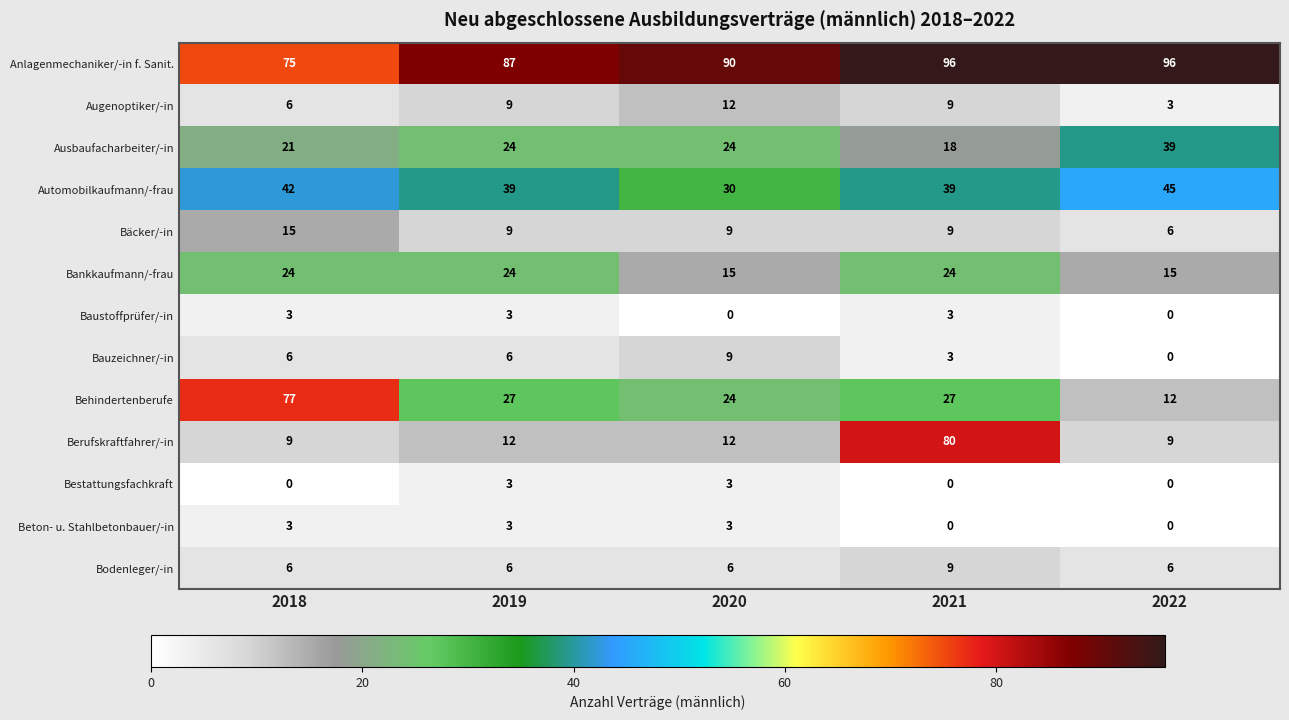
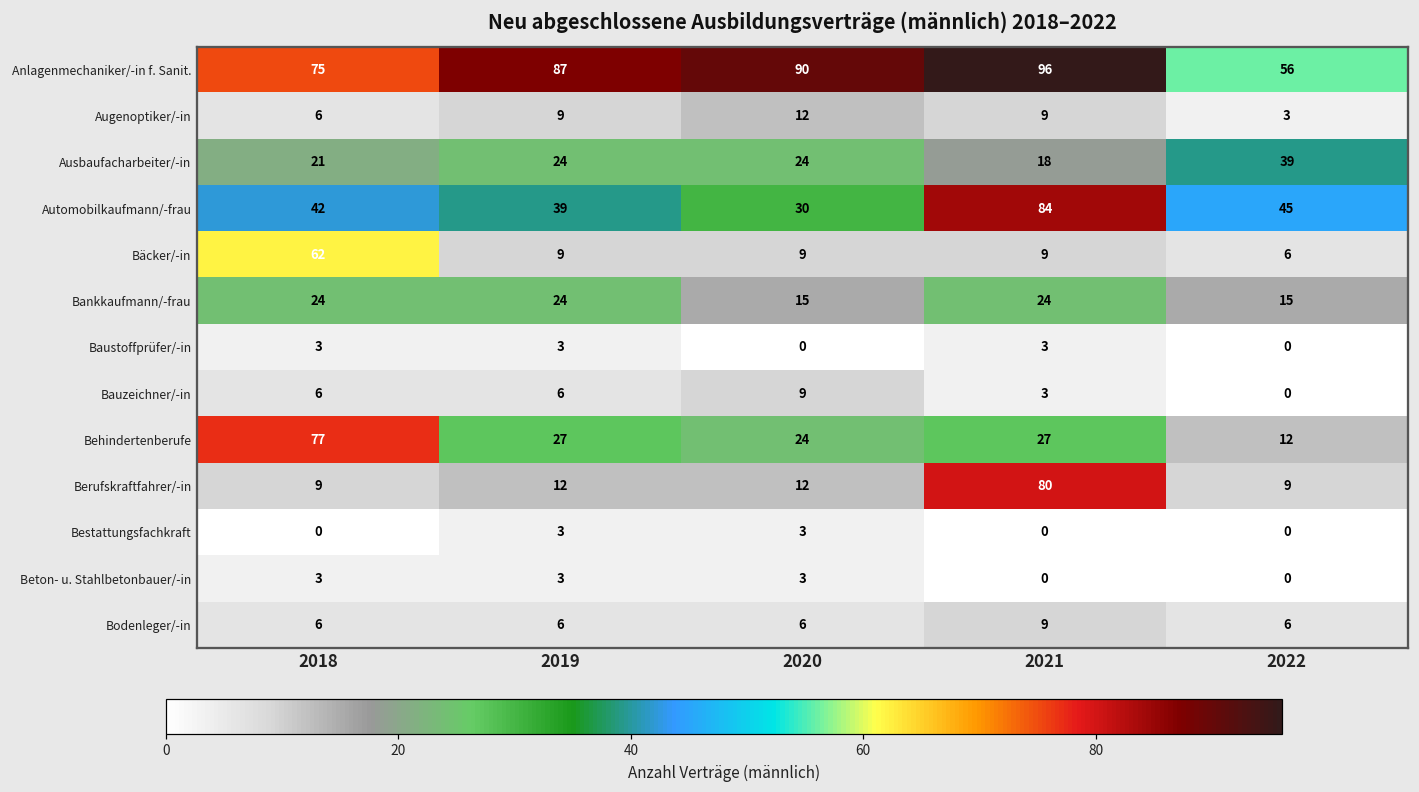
  {
    "Anlagenmechaniker/-in f. Sanit.": {
      "2018": 75,
      "2019": 87,
      "2020": 90,
      "2021": 96,
-     "2022": 96
+     "2022": 56
    },
    "Augenoptiker/-in": {
      "2018": 6,
      "2019": 9,
      "2020": 12,
      "2021": 9,
      "2022": 3
    },
    "Ausbaufacharbeiter/-in": {
      "2018": 21,
      "2019": 24,
      "2020": 24,
      "2021": 18,
      "2022": 39
    },
    "Automobilkaufmann/-frau": {
      "2018": 42,
      "2019": 39,
      "2020": 30,
-     "2021": 39,
+     "2021": 84,
      "2022": 45
    },
    "Bäcker/-in": {
-     "2018": 15,
+     "2018": 62,
      "2019": 9,
      "2020": 9,
      "2021": 9,
      "2022": 6
    },
    "Bankkaufmann/-frau": {
      "2018": 24,
      "2019": 24,
      "2020": 15,
      "2021": 24,
      "2022": 15
    },
    "Baustoffprüfer/-in": {
      "2018": 3,
      "2019": 3,
      "2020": 0,
      "2021": 3,
      "2022": 0
    },
    "Bauzeichner/-in": {
      "2018": 6,
      "2019": 6,
      "2020": 9,
      "2021": 3,
      "2022": 0
    },
    "Behindertenberufe": {
      "2018": 77,
      "2019": 27,
      "2020": 24,
      "2021": 27,
      "2022": 12
    },
    "Berufskraftfahrer/-in": {
      "2018": 9,
      "2019": 12,
      "2020": 12,
      "2021": 80,
      "2022": 9
    },
    "Bestattungsfachkraft": {
      "2018": 0,
      "2019": 3,
      "2020": 3,
      "2021": 0,
      "2022": 0
    },
    "Beton- u. Stahlbetonbauer/-in": {
      "2018": 3,
      "2019": 3,
      "2020": 3,
      "2021": 0,
      "2022": 0
    },
    "Bodenleger/-in": {
      "2018": 6,
      "2019": 6,
      "2020": 6,
      "2021": 9,
      "2022": 6
    }
  }
